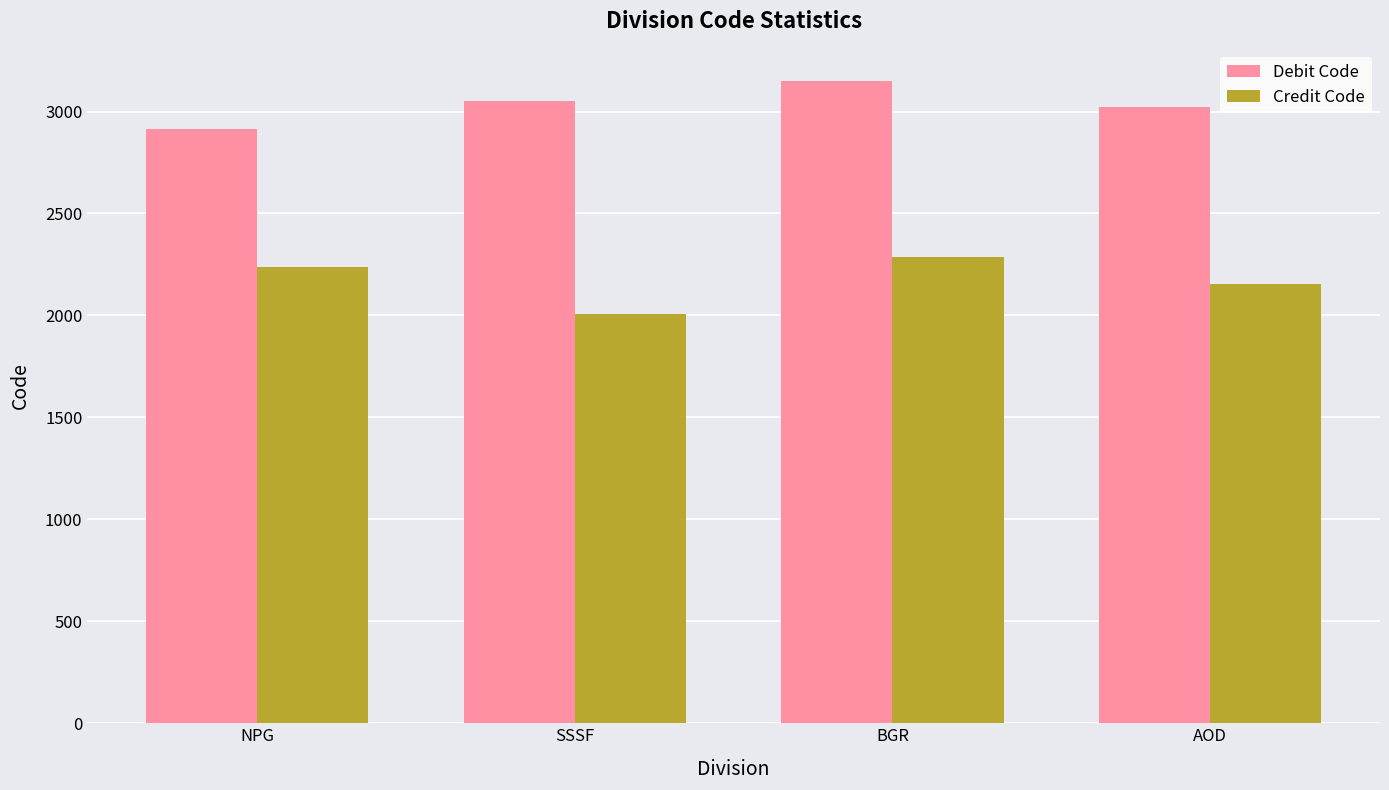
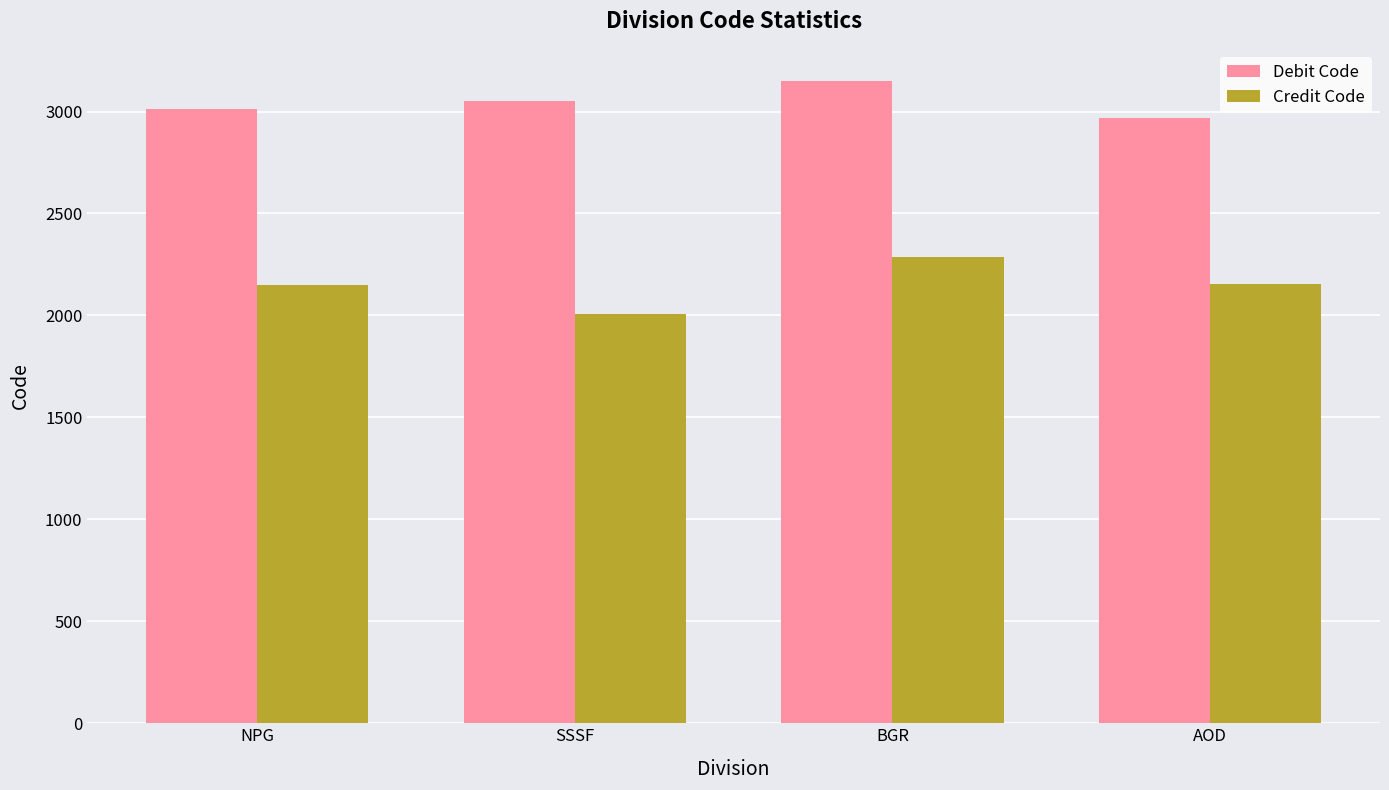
  {
    "Debit Code": {
-     "NPG": 2920,
+     "NPG": 3010,
      "SSSF": 3050,
      "BGR": 3150,
-     "AOD": 3020
+     "AOD": 2970
    },
    "Credit Code": {
-     "NPG": 2240,
+     "NPG": 2150,
      "SSSF": 2010,
      "BGR": 2290,
      "AOD": 2150
    }
  }
